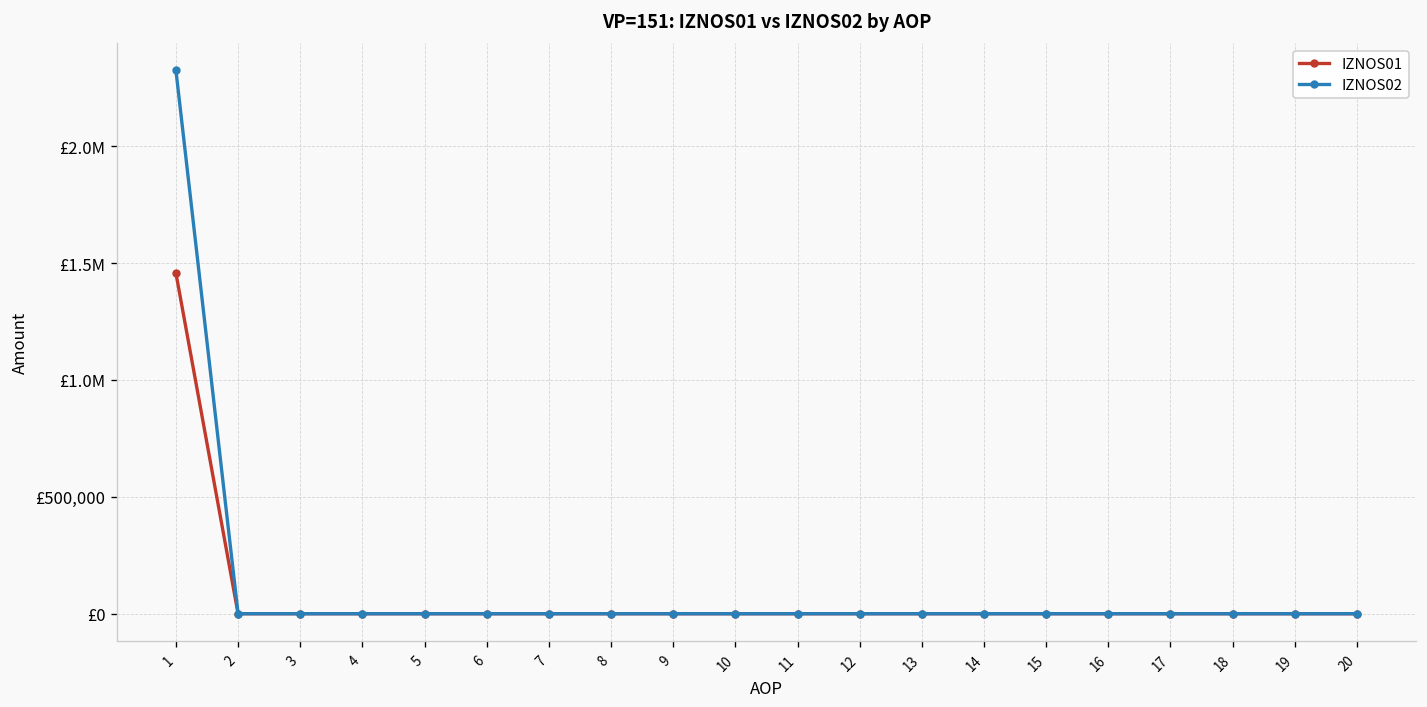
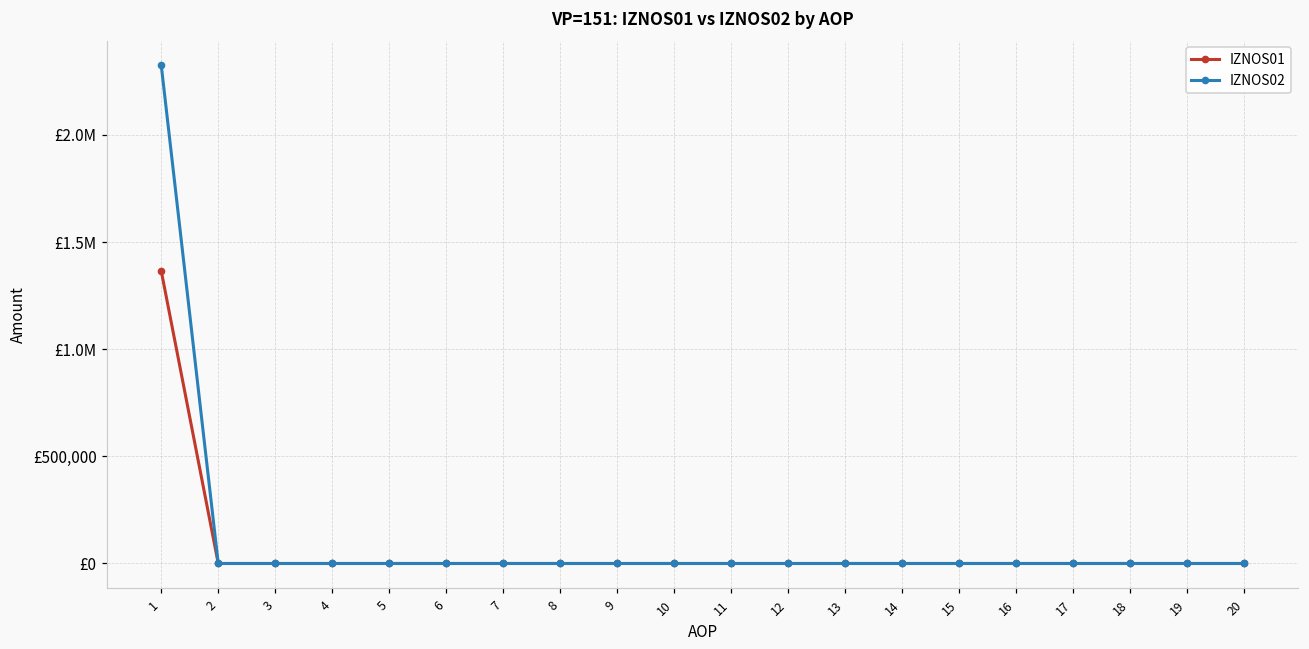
  {
    "IZNOS01": {
-     "1": "£1,460,000"
+     "1": "£1,360,000"
    },
    "IZNOS02": {
      "1": "£2,320,000"
    }
  }
